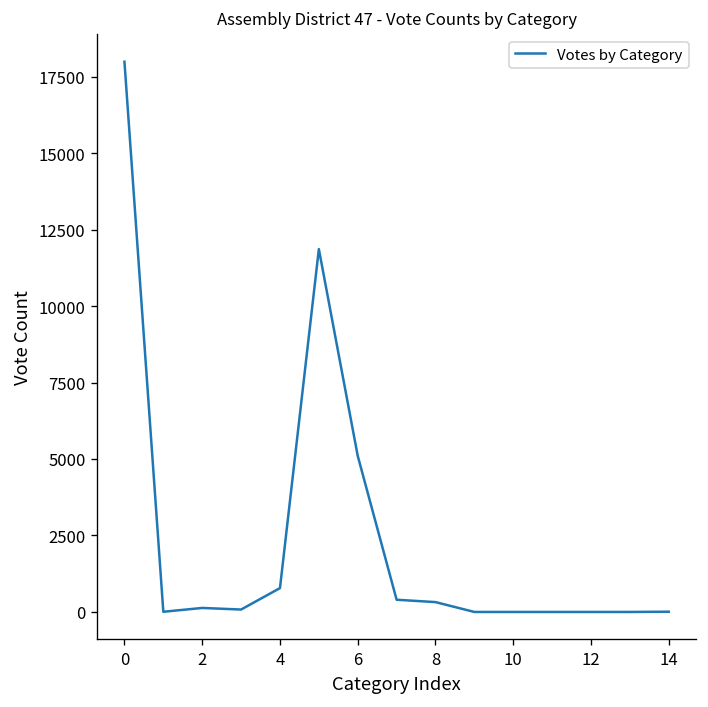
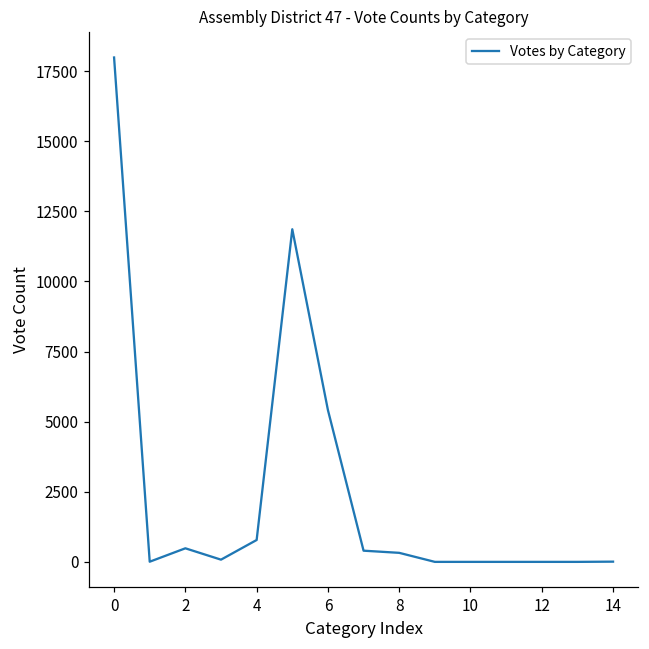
  {
    "0": 18000,
-   "2": 100,
+   "2": 500,
    "4": 800,
-   "6": 5100,
+   "6": 5400,
    "8": 300,
    "10": 0,
    "12": 0,
    "14": 0
  }
